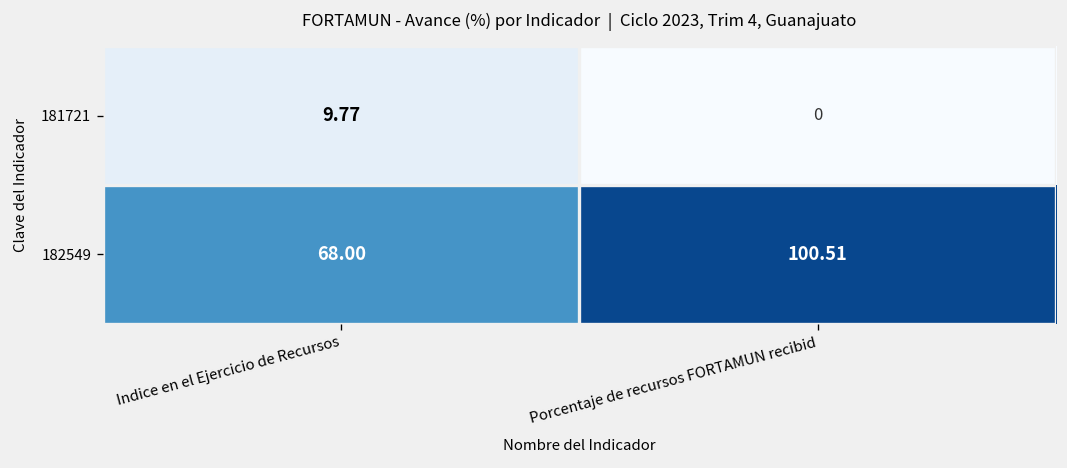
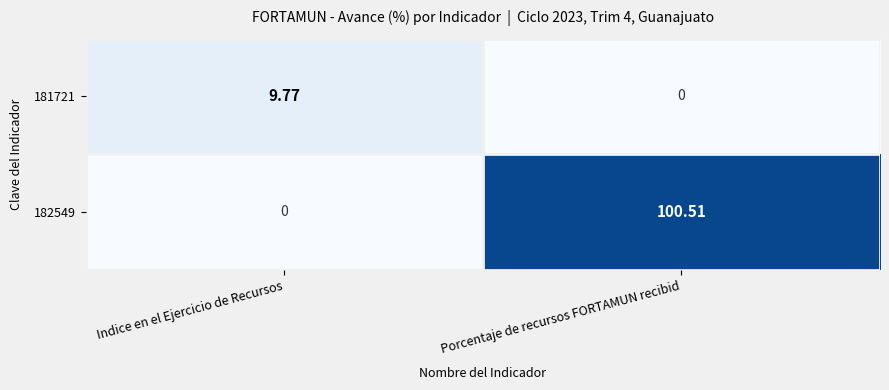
  {
    "181721": {
      "Indice en el Ejercicio de Recursos": 9.77,
      "Porcentaje de recursos FORTAMUN recibid": 0
    },
    "182549": {
-     "Indice en el Ejercicio de Recursos": 68.00,
+     "Indice en el Ejercicio de Recursos": 0,
      "Porcentaje de recursos FORTAMUN recibid": 100.51
    }
  }
